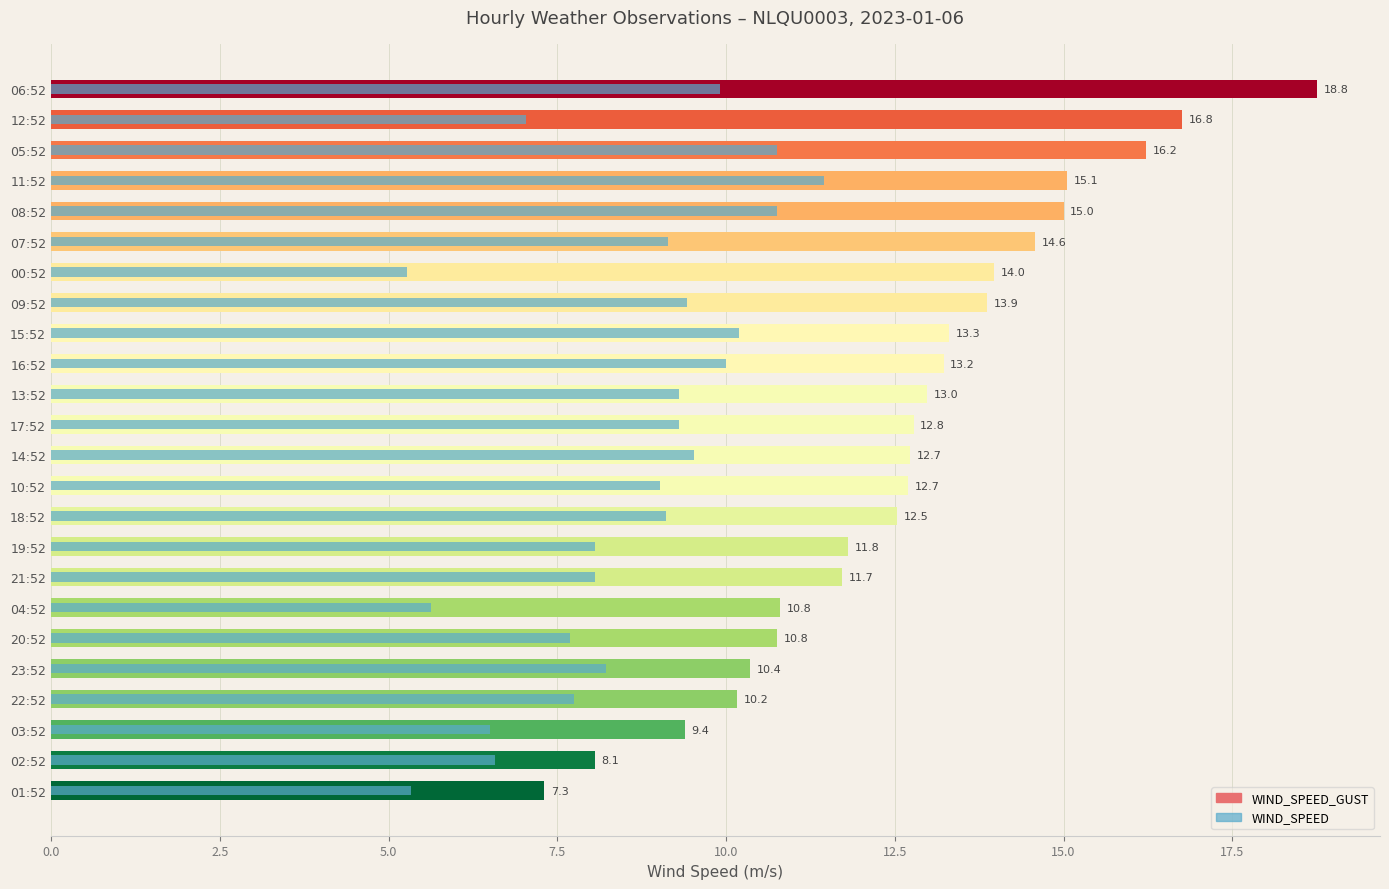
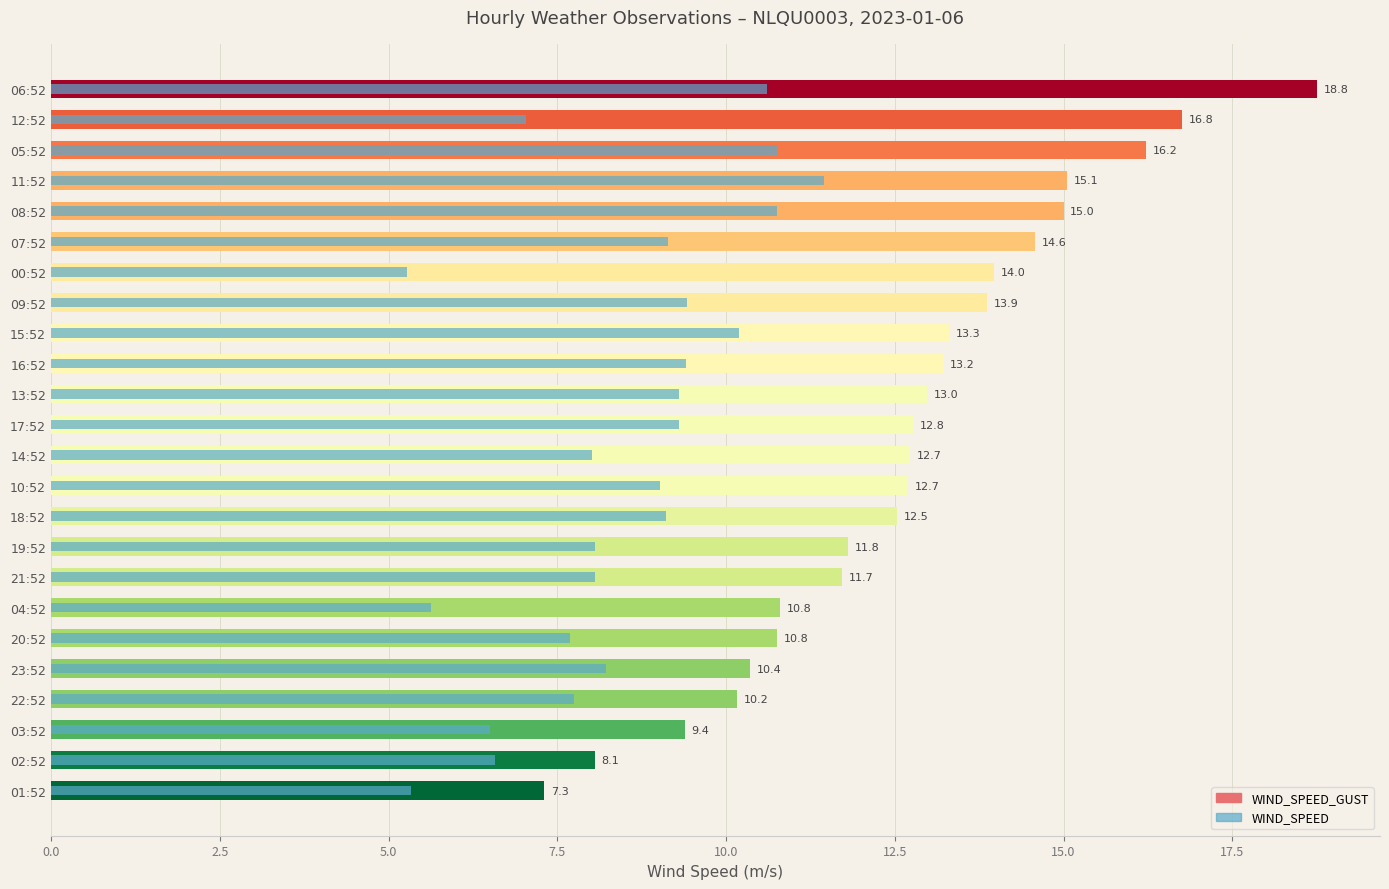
  {
    "WIND_SPEED": {
-     "06:52": 9.9,
-     "16:52": 10.0,
-     "14:52": 9.5
+     "06:52": 10.6,
+     "16:52": 9.4,
+     "14:52": 8.0
    }
  }
